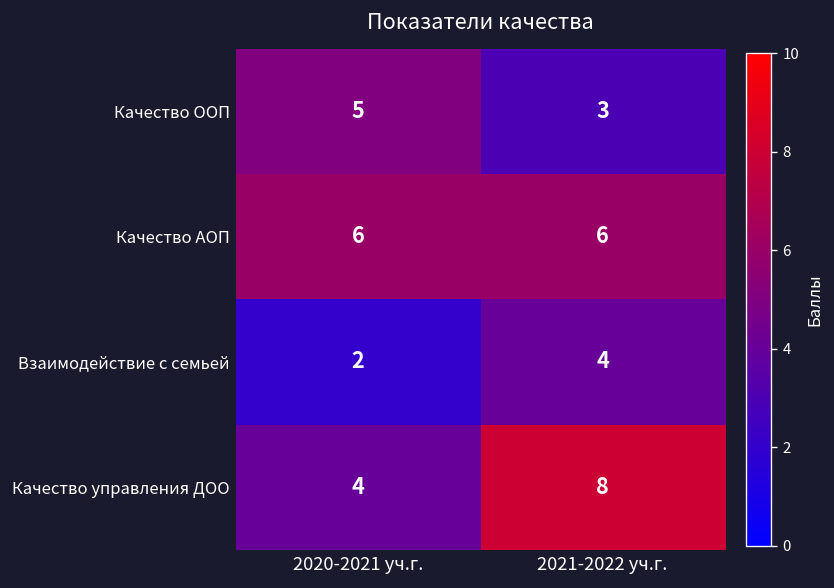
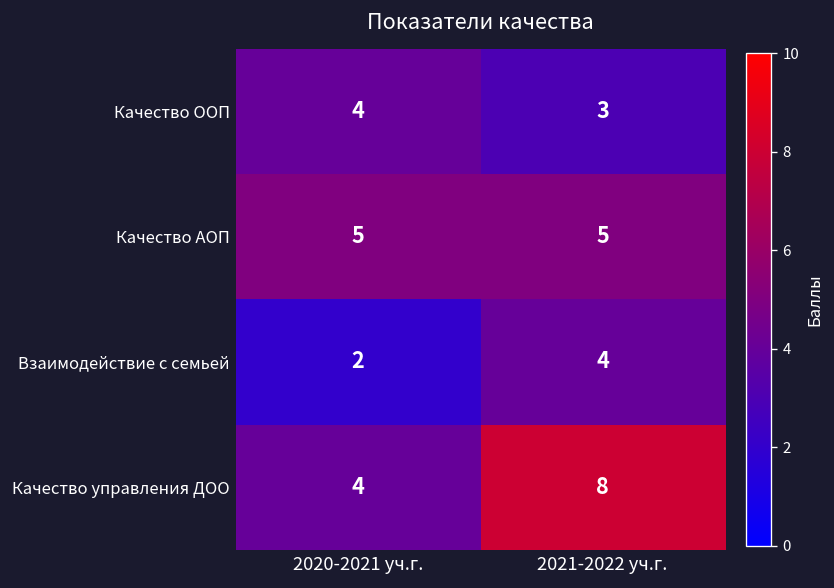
  {
    "Качество ООП": {
-     "2020-2021 уч.г.": 5,
+     "2020-2021 уч.г.": 4,
      "2021-2022 уч.г.": 3
    },
    "Качество АОП": {
-     "2020-2021 уч.г.": 6,
-     "2021-2022 уч.г.": 6
+     "2020-2021 уч.г.": 5,
+     "2021-2022 уч.г.": 5
    },
    "Взаимодействие с семьей": {
      "2020-2021 уч.г.": 2,
      "2021-2022 уч.г.": 4
    },
    "Качество управления ДОО": {
      "2020-2021 уч.г.": 4,
      "2021-2022 уч.г.": 8
    }
  }
